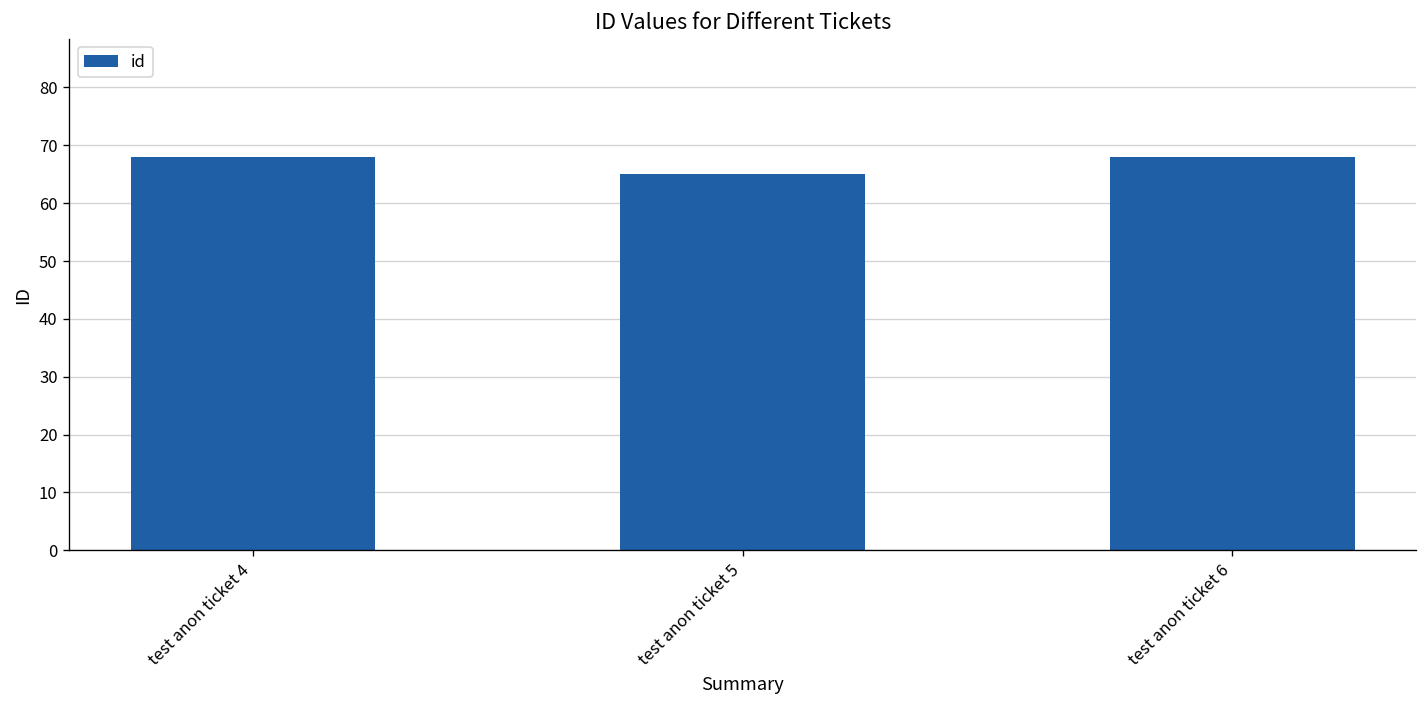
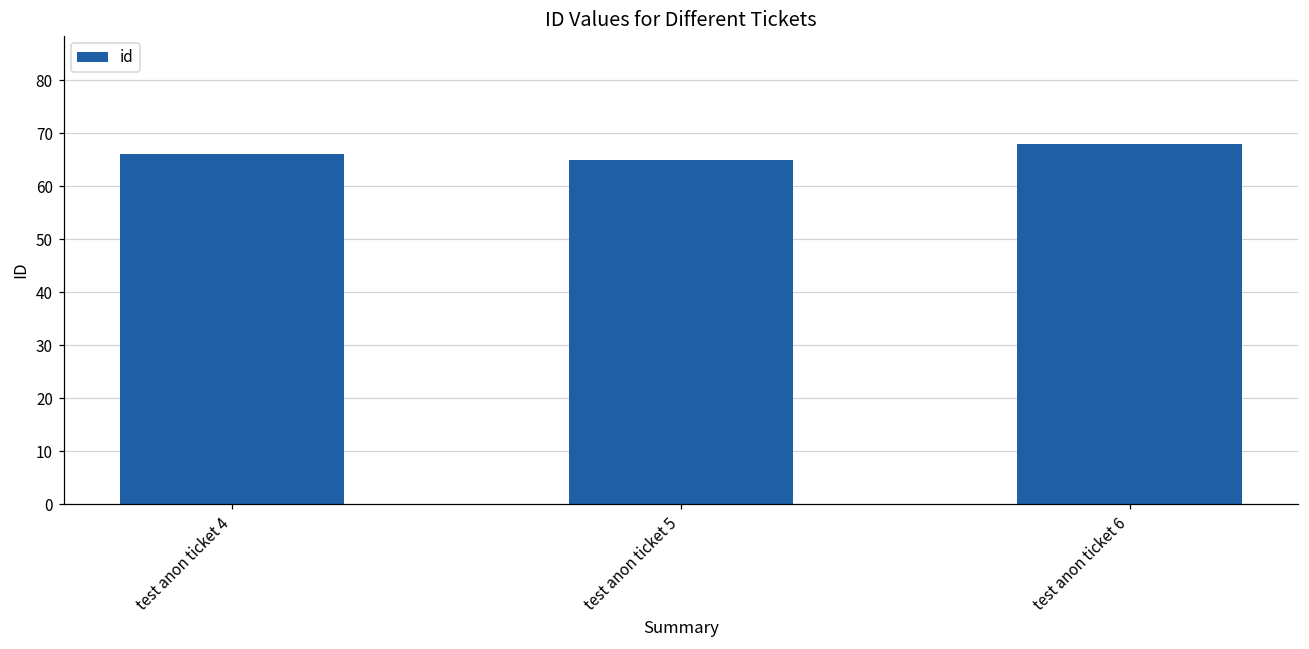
  {
-   "test anon ticket 4": 68,
+   "test anon ticket 4": 66,
    "test anon ticket 5": 65,
    "test anon ticket 6": 68
  }
